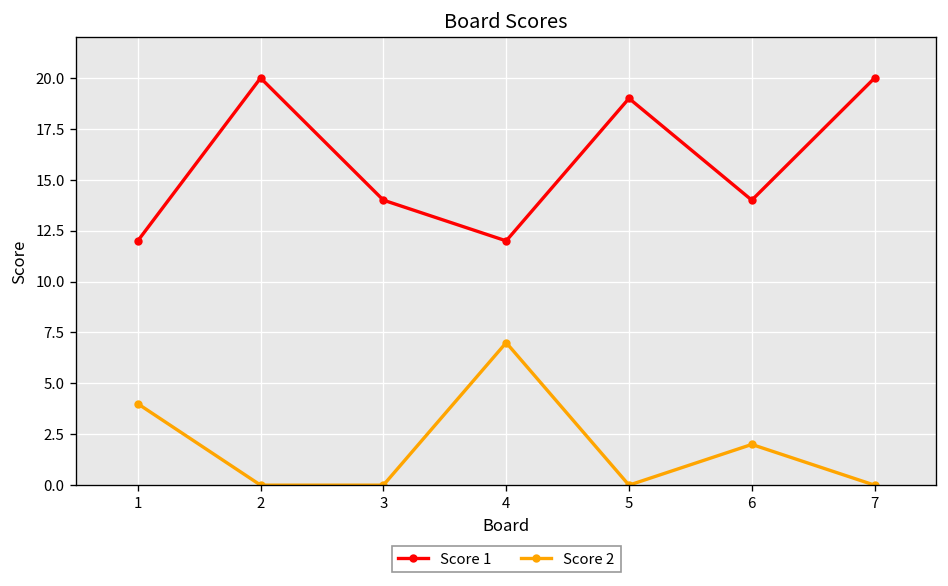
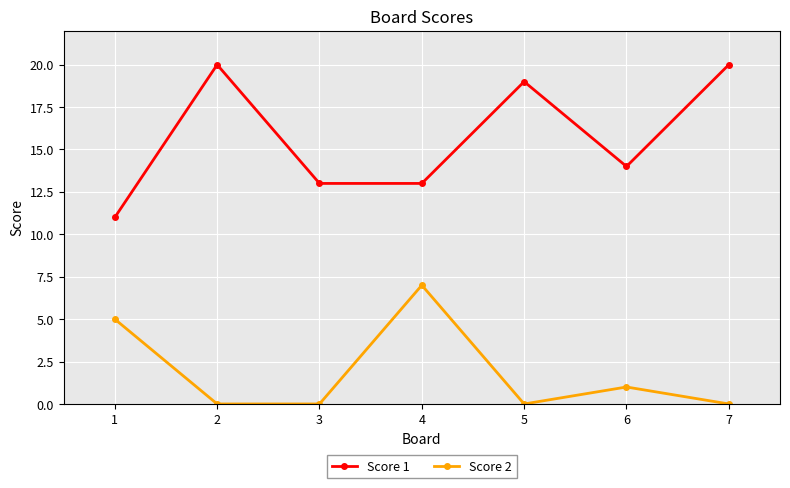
  {
    "Score 1": {
-     "1": 12,
+     "1": 11,
      "2": 20,
-     "3": 14,
-     "4": 12,
+     "3": 13,
+     "4": 13,
      "5": 19,
      "6": 14,
      "7": 20
    },
    "Score 2": {
-     "1": 4,
+     "1": 5,
      "2": 0,
      "3": 0,
      "4": 7,
      "5": 0,
-     "6": 2,
+     "6": 1,
      "7": 0
    }
  }
